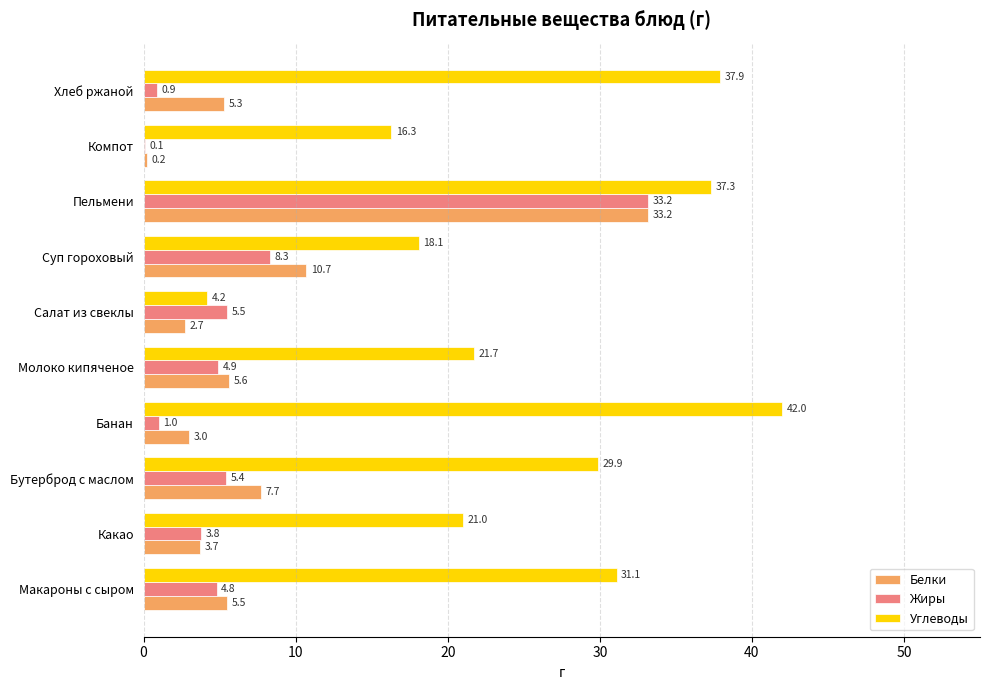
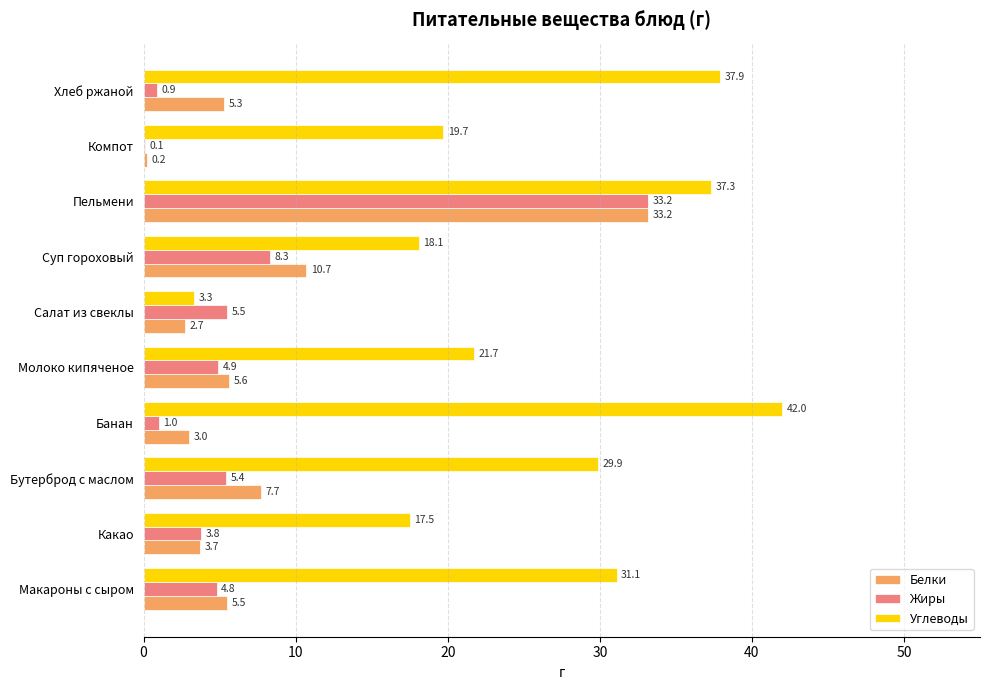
  {
    "Углеводы": {
      "Хлеб ржаной": 37.9,
-     "Компот": 16.3,
+     "Компот": 19.7,
      "Пельмени": 37.3,
      "Суп гороховый": 18.1,
-     "Салат из свеклы": 4.2,
+     "Салат из свеклы": 3.3,
      "Молоко кипяченое": 21.7,
      "Банан": 42.0,
      "Бутерброд с маслом": 29.9,
-     "Какао": 21.0,
+     "Какао": 17.5,
      "Макароны с сыром": 31.1
    }
  }
